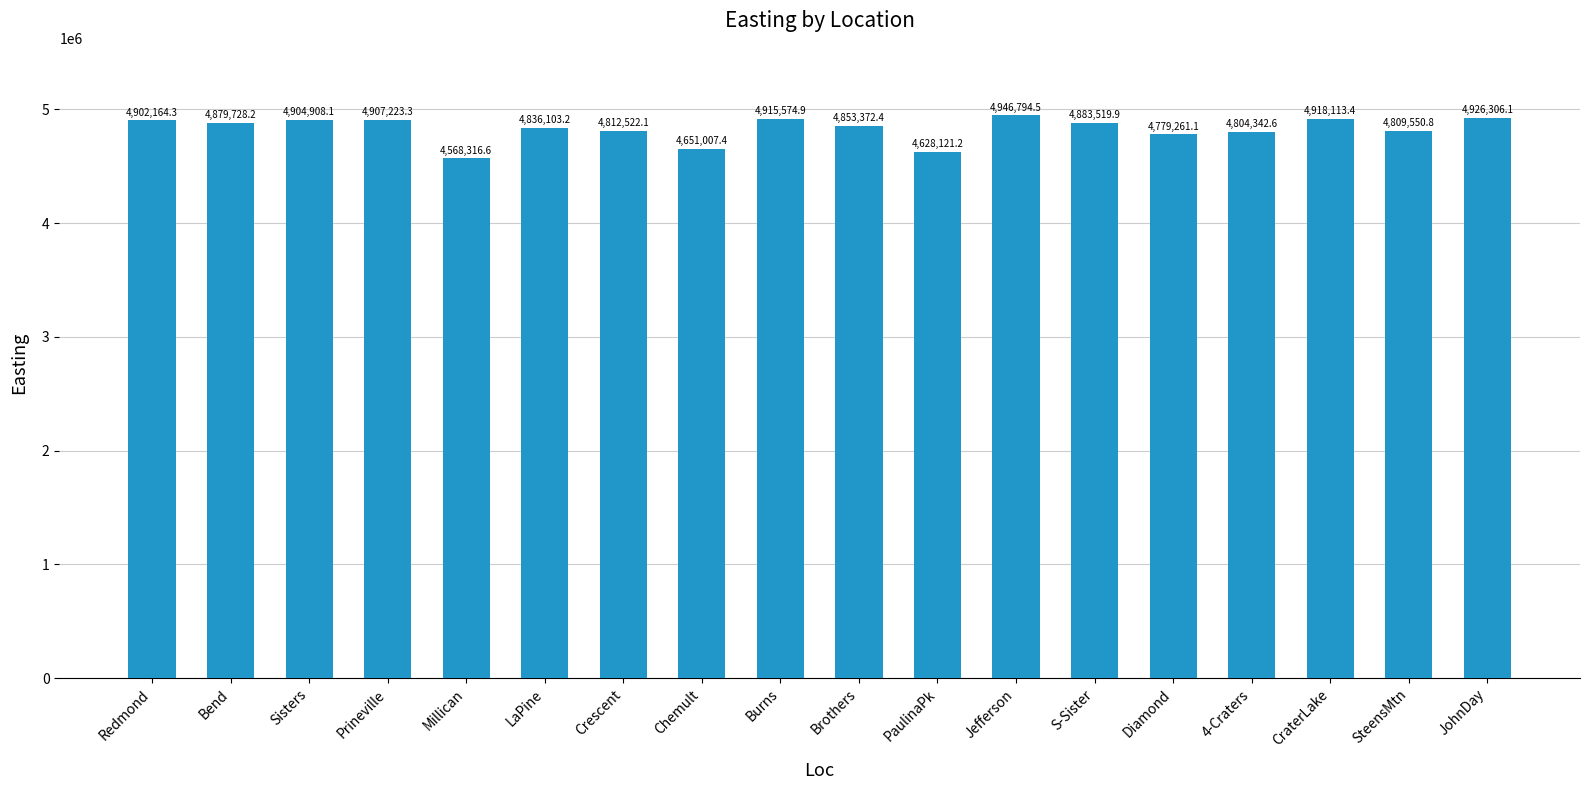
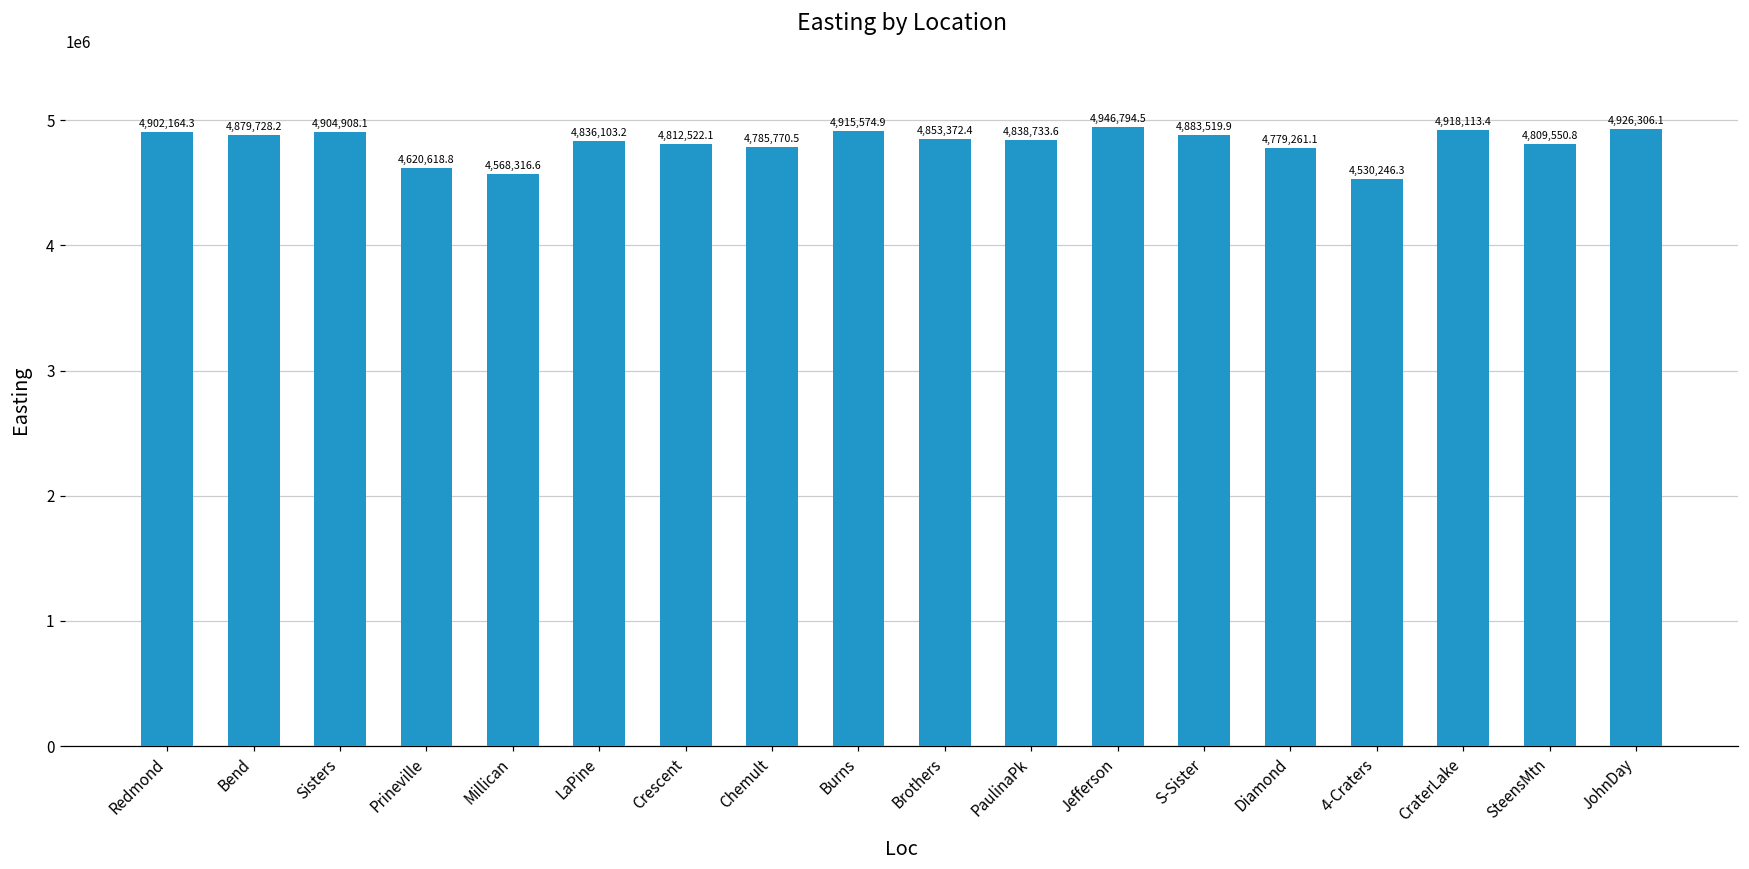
  {
    "Redmond": "4,902,164.3",
    "Bend": "4,879,728.2",
    "Sisters": "4,904,908.1",
-   "Prineville": "4,907,223.3",
+   "Prineville": "4,620,618.8",
    "Millican": "4,568,316.6",
    "LaPine": "4,836,103.2",
    "Crescent": "4,812,522.1",
-   "Chemult": "4,651,007.4",
+   "Chemult": "4,785,770.5",
    "Burns": "4,915,574.9",
    "Brothers": "4,853,372.4",
-   "PaulinaPk": "4,628,121.2",
+   "PaulinaPk": "4,838,733.6",
    "Jefferson": "4,946,794.5",
    "S-Sister": "4,883,519.9",
    "Diamond": "4,779,261.1",
-   "4-Craters": "4,804,342.6",
+   "4-Craters": "4,530,246.3",
    "CraterLake": "4,918,113.4",
    "SteensMtn": "4,809,550.8",
    "JohnDay": "4,926,306.1"
  }
